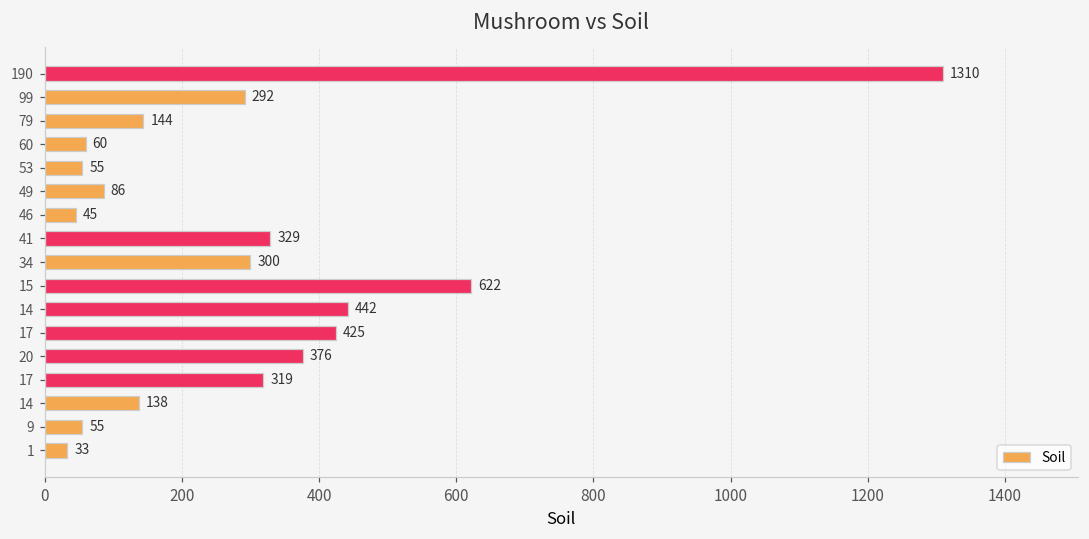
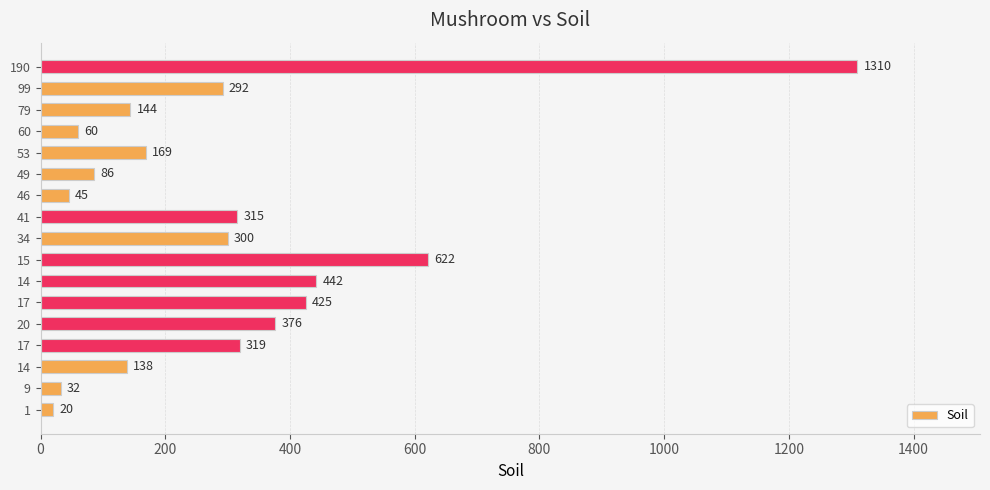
  {
    "190": 1310,
    "99": 292,
    "79": 144,
    "60": 60,
-   "53": 55,
+   "53": 169,
    "49": 86,
    "46": 45,
-   "41": 329,
+   "41": 315,
    "34": 300,
    "15": 622,
    "20": 376,
-   "9": 55,
-   "1": 33
+   "9": 32,
+   "1": 20
  }
